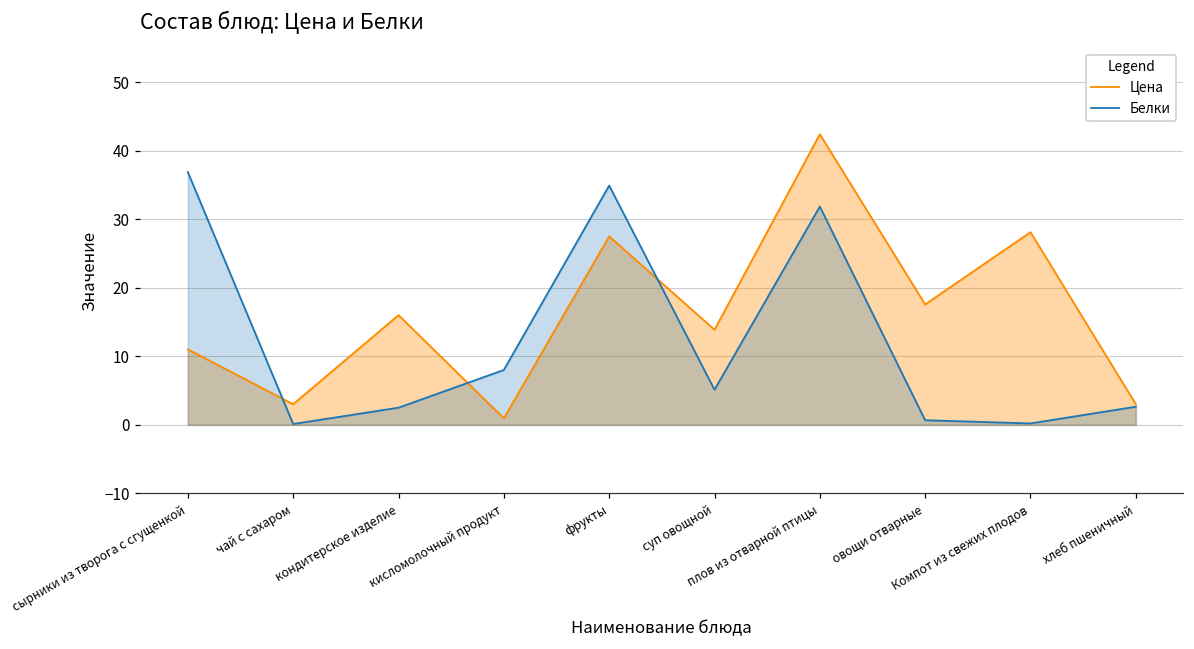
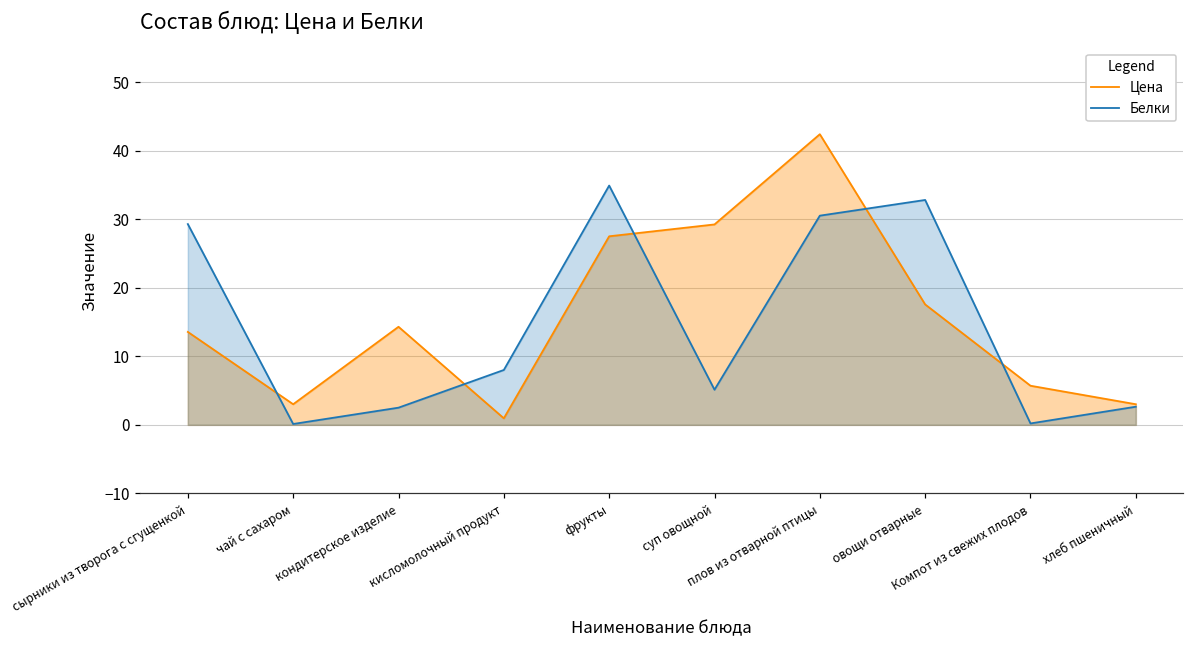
  {
    "Цена": {
-     "сырники из творога с сгущенкой": 11,
+     "сырники из творога с сгущенкой": 14,
      "чай с сахаром": 3,
-     "кондитерское изделие": 16,
+     "кондитерское изделие": 14,
      "кисломолочный продукт": 1,
      "фрукты": 28,
-     "суп овощной": 14,
+     "суп овощной": 29,
      "плов из отварной птицы": 42,
      "овощи отварные": 18,
-     "Компот из свежих плодов": 28
+     "Компот из свежих плодов": 6
    },
    "Белки": {
-     "сырники из творога с сгущенкой": 37,
+     "сырники из творога с сгущенкой": 29,
      "чай с сахаром": 0,
      "кондитерское изделие": 3,
      "кисломолочный продукт": 8,
      "фрукты": 35,
      "суп овощной": 5,
-     "плов из отварной птицы": 32,
-     "овощи отварные": 1,
+     "плов из отварной птицы": 31,
+     "овощи отварные": 33,
      "Компот из свежих плодов": 0
    }
  }
